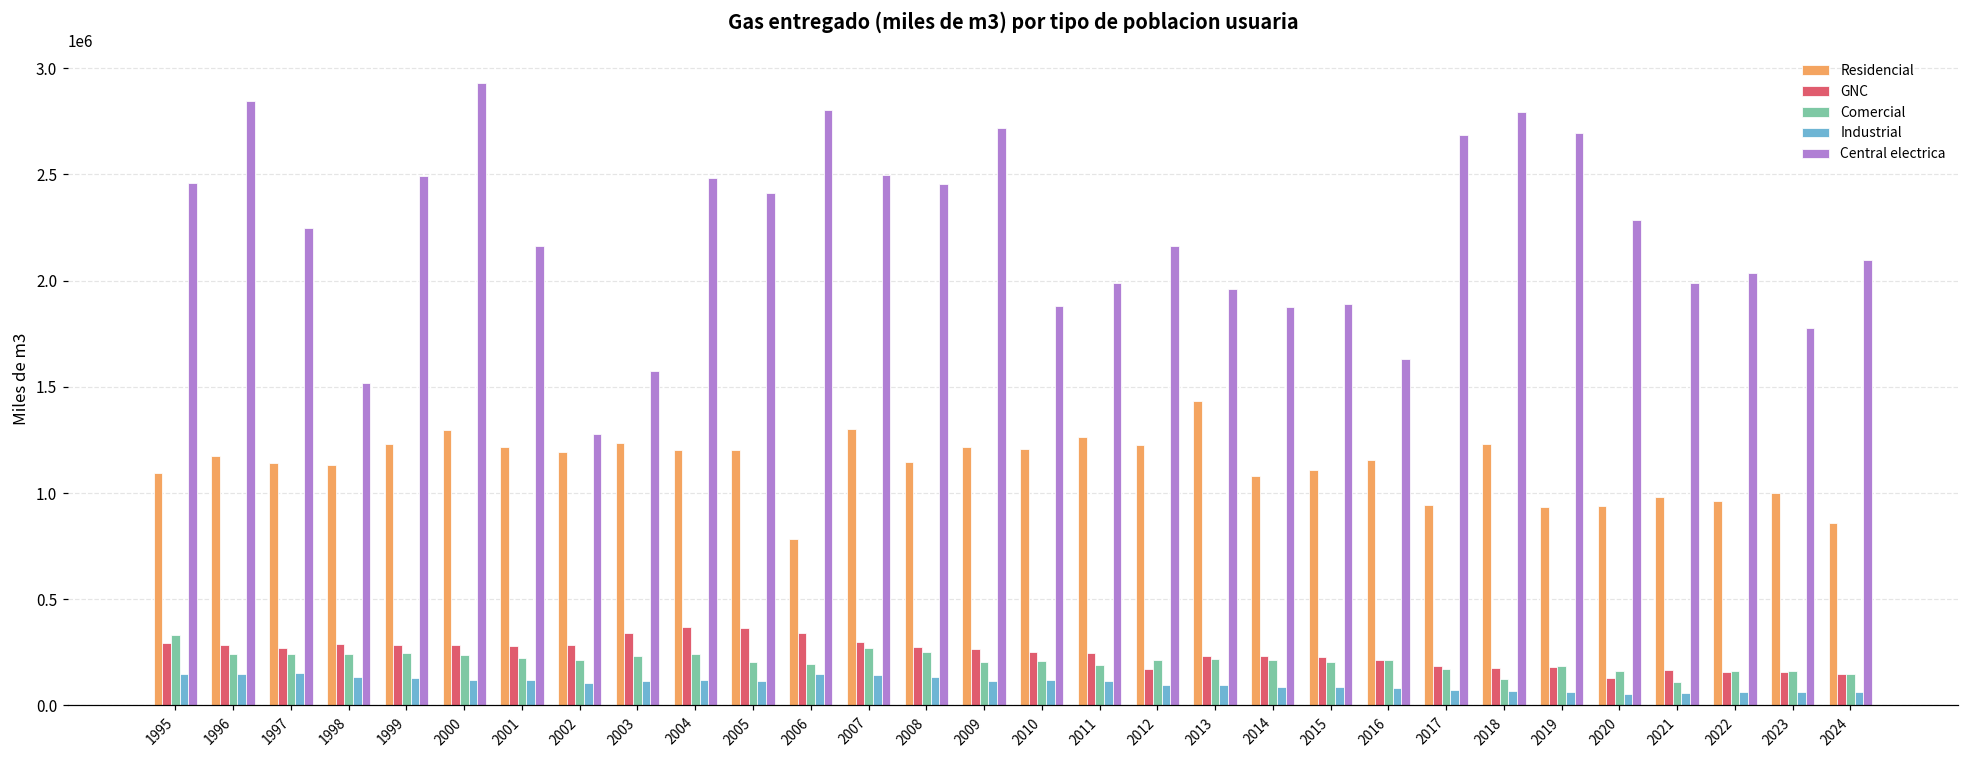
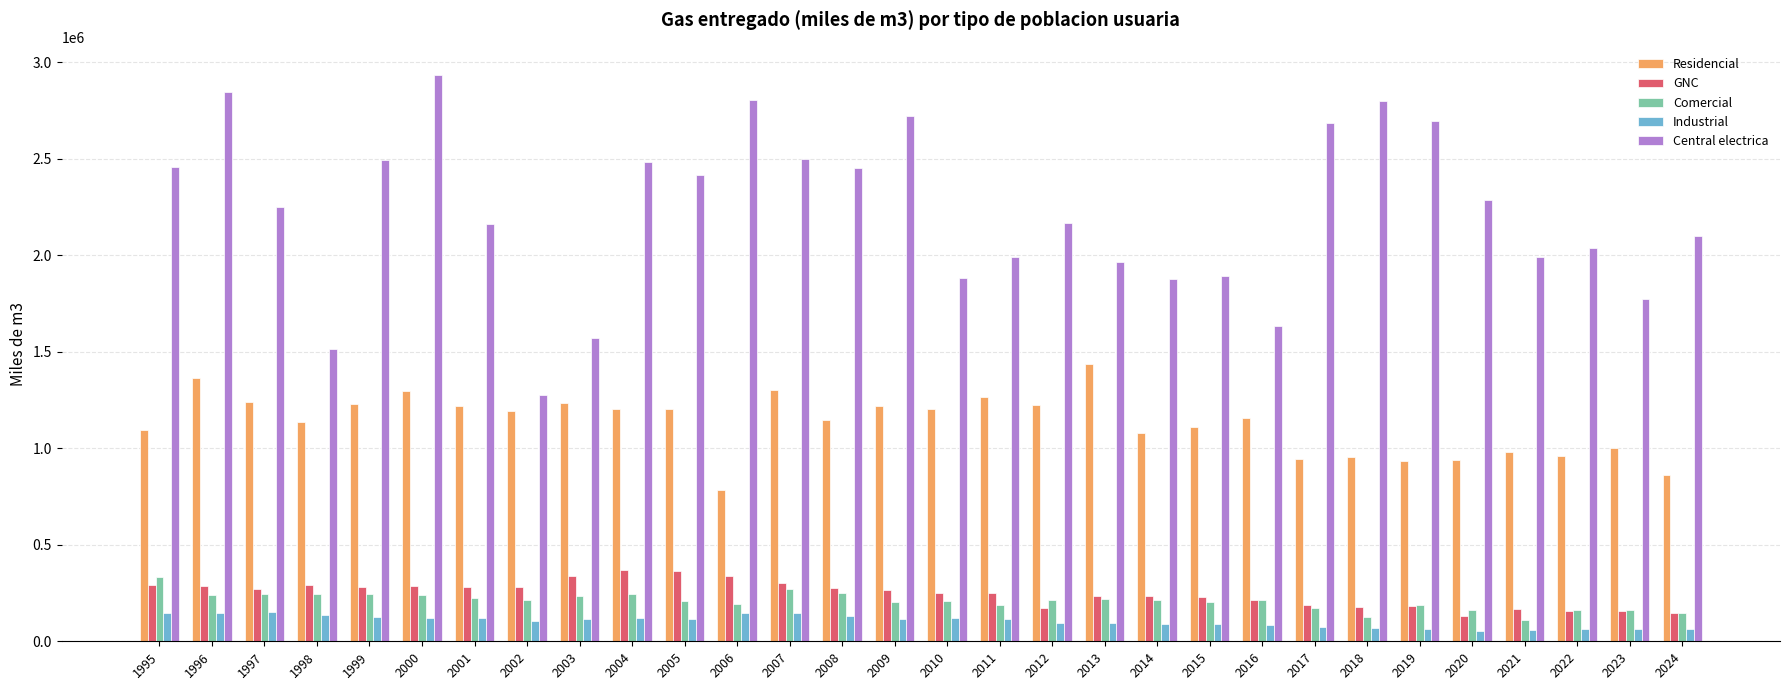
  {
    "Residencial": {
      "1995": 1090000,
-     "1996": 1180000,
-     "1997": 1140000,
+     "1996": 1360000,
+     "1997": 1240000,
      "1998": 1130000,
      "1999": 1230000,
      "2000": 1300000,
      "2001": 1220000,
      "2002": 1190000,
      "2003": 1230000,
      "2004": 1200000,
      "2005": 1200000,
      "2006": 780000,
      "2007": 1300000,
      "2008": 1150000,
      "2009": 1220000,
      "2010": 1210000,
      "2011": 1260000,
      "2012": 1220000,
      "2013": 1430000,
      "2014": 1080000,
      "2015": 1110000,
      "2016": 1160000,
      "2017": 940000,
-     "2018": 1230000,
+     "2018": 960000,
      "2019": 940000,
      "2020": 940000,
      "2021": 980000,
      "2022": 960000,
      "2023": 1000000,
      "2024": 860000
    },
    "GNC": {
      "1995": 290000,
      "1996": 290000,
      "1997": 270000,
      "1998": 290000,
      "1999": 280000,
      "2000": 290000,
      "2001": 280000,
      "2002": 280000,
      "2003": 340000,
      "2004": 370000,
      "2005": 370000,
      "2006": 340000,
      "2007": 300000,
      "2008": 280000,
      "2009": 260000,
      "2010": 250000,
      "2011": 250000,
      "2012": 170000,
      "2013": 230000,
      "2014": 230000,
      "2015": 230000,
      "2016": 210000,
      "2017": 190000,
      "2018": 180000,
      "2019": 180000,
      "2020": 130000,
      "2021": 170000,
      "2022": 160000,
      "2023": 160000,
      "2024": 150000
    },
    "Central electrica": {
      "1995": 2460000,
      "1996": 2850000,
      "1997": 2250000,
      "1998": 1520000,
      "1999": 2490000,
      "2000": 2930000,
      "2001": 2160000,
      "2002": 1280000,
      "2003": 1570000,
      "2004": 2480000,
      "2005": 2410000,
      "2006": 2800000,
      "2007": 2500000,
      "2008": 2450000,
      "2009": 2720000,
      "2010": 1880000,
      "2011": 1990000,
      "2012": 2160000,
      "2013": 1960000,
      "2014": 1880000,
      "2015": 1890000,
      "2016": 1630000,
      "2017": 2680000,
      "2018": 2800000,
      "2019": 2700000,
      "2020": 2280000,
      "2021": 1990000,
      "2022": 2040000,
      "2023": 1780000,
      "2024": 2100000
    }
  }
